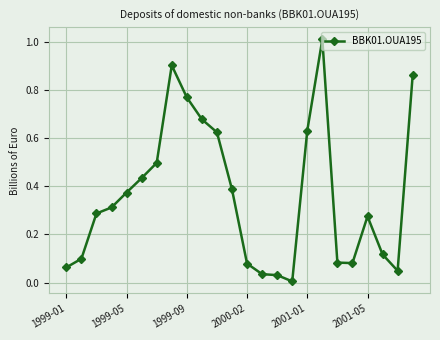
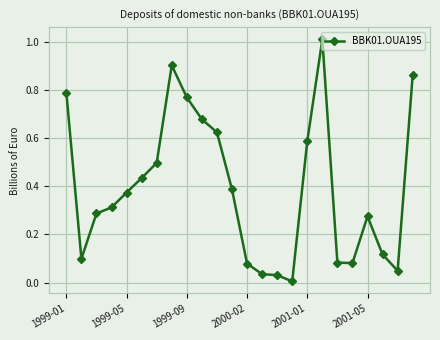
  {
-   "1999-01": 0.06,
+   "1999-01": 0.79,
    "1999-05": 0.37,
    "1999-09": 0.77,
    "2000-02": 0.08,
-   "2001-01": 0.63,
+   "2001-01": 0.59,
    "2001-05": 0.28
  }
